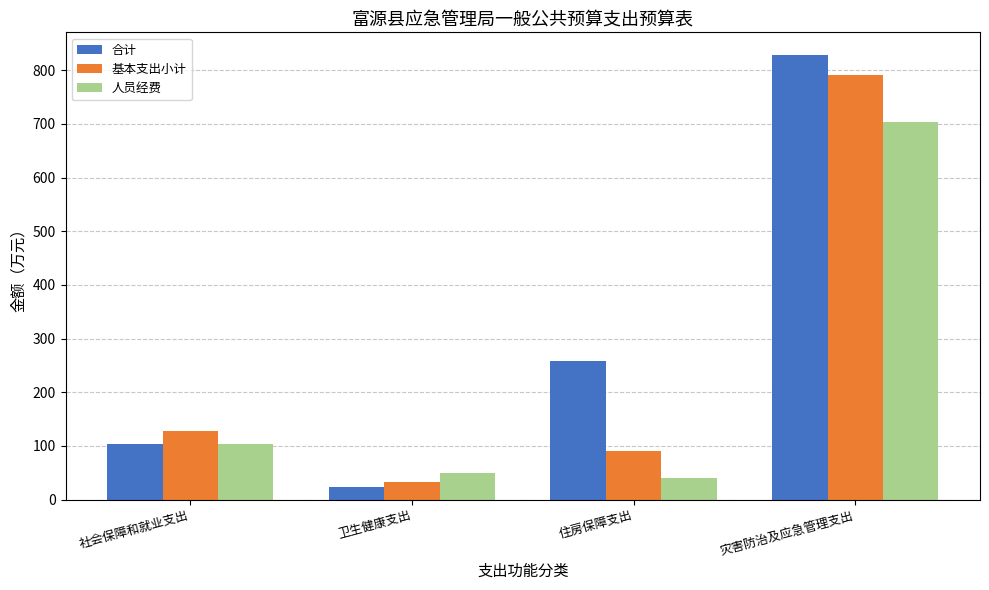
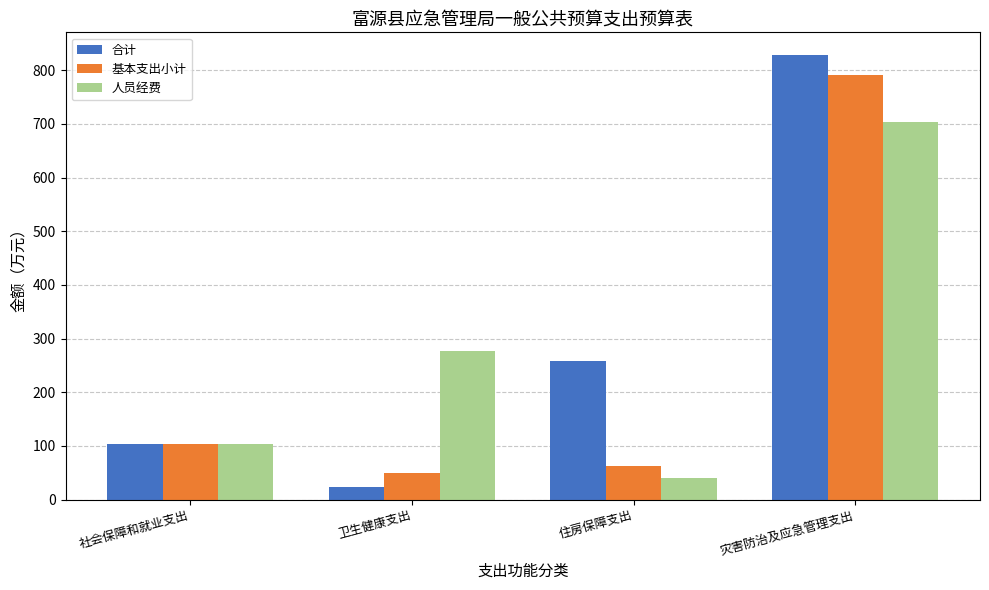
  {
    "合计": {
      "社会保障和就业支出": 100,
      "卫生健康支出": 20,
      "住房保障支出": 260,
      "灾害防治及应急管理支出": 830
    },
    "基本支出小计": {
-     "社会保障和就业支出": 130,
-     "卫生健康支出": 30,
-     "住房保障支出": 90,
+     "社会保障和就业支出": 100,
+     "卫生健康支出": 50,
+     "住房保障支出": 60,
      "灾害防治及应急管理支出": 790
    },
    "人员经费": {
      "社会保障和就业支出": 100,
-     "卫生健康支出": 50,
+     "卫生健康支出": 280,
      "住房保障支出": 40,
      "灾害防治及应急管理支出": 700
    }
  }
